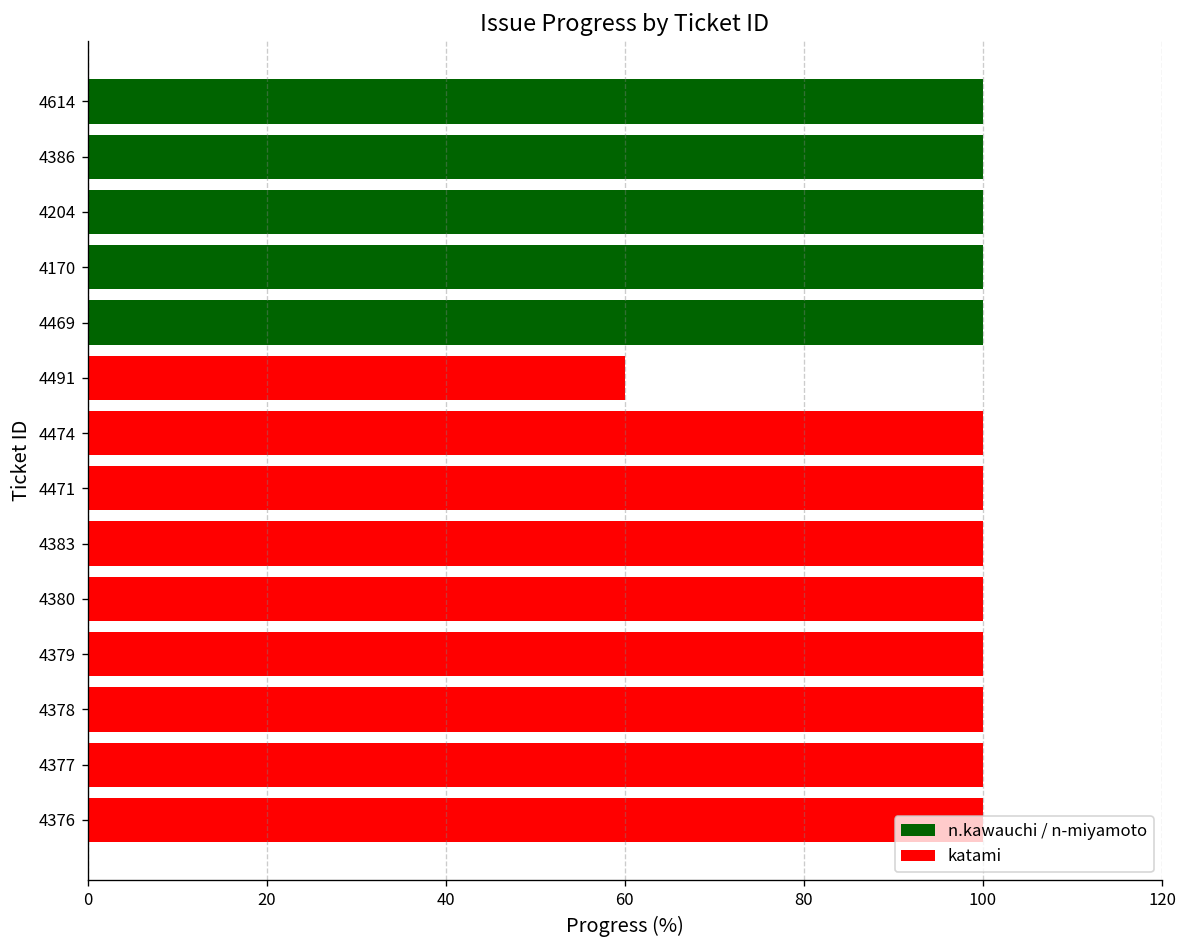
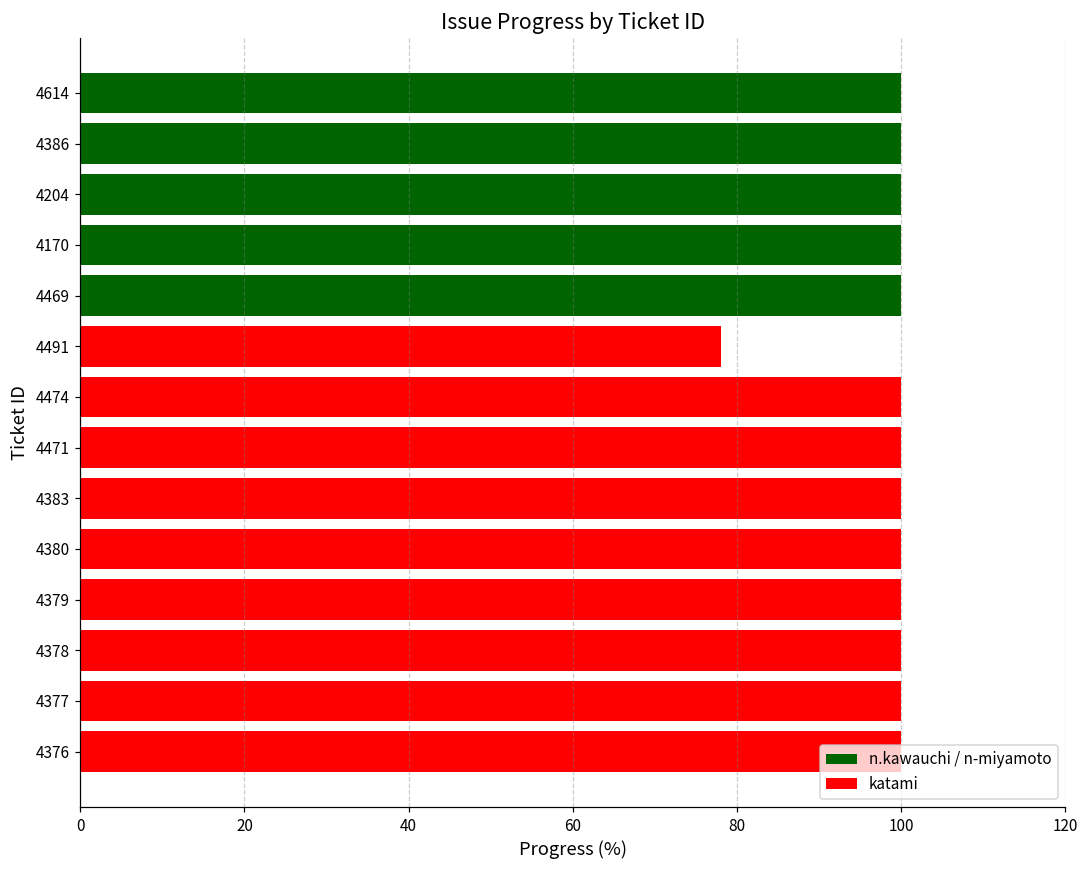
  {
    "4614": 100,
    "4386": 100,
    "4204": 100,
    "4170": 100,
    "4469": 100,
-   "4491": 60,
+   "4491": 78,
    "4474": 100,
    "4471": 100,
    "4383": 100,
    "4380": 100,
    "4379": 100,
    "4378": 100,
    "4377": 100
  }
